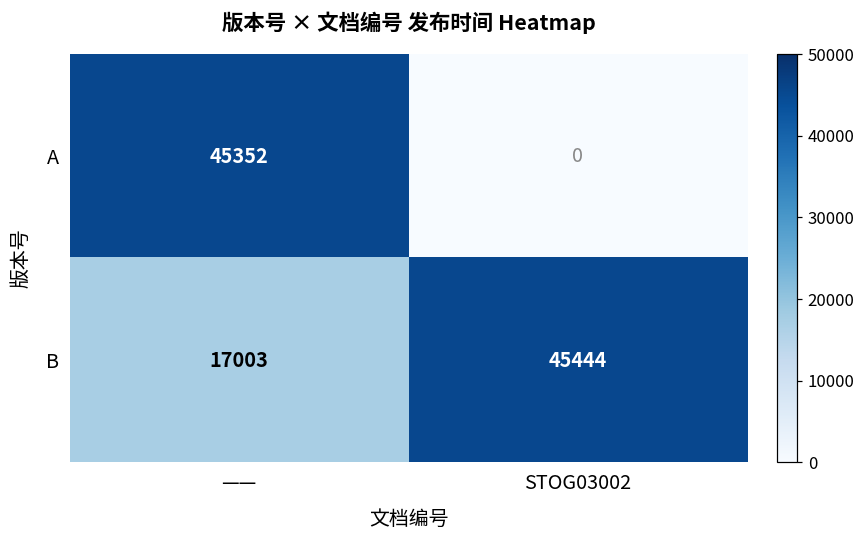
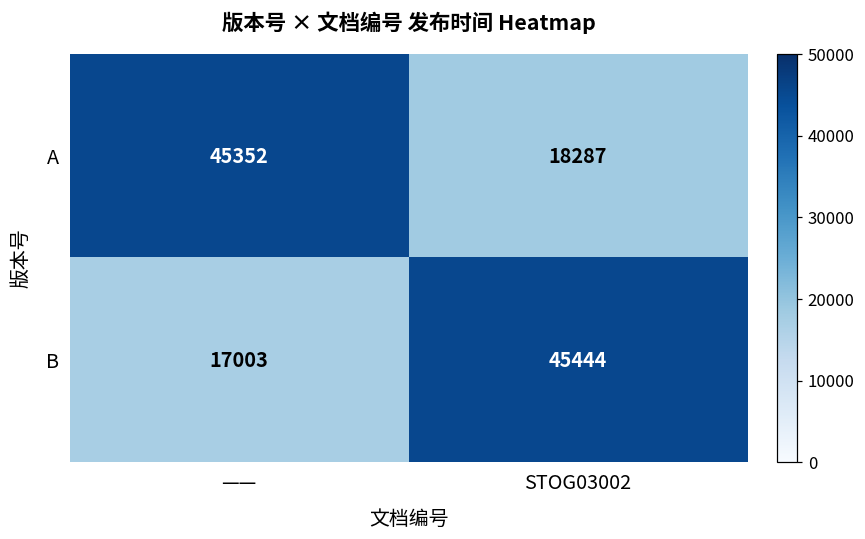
  {
    "A": {
      "——": 45352,
-     "STOG03002": 0
+     "STOG03002": 18287
    },
    "B": {
      "——": 17003,
      "STOG03002": 45444
    }
  }
